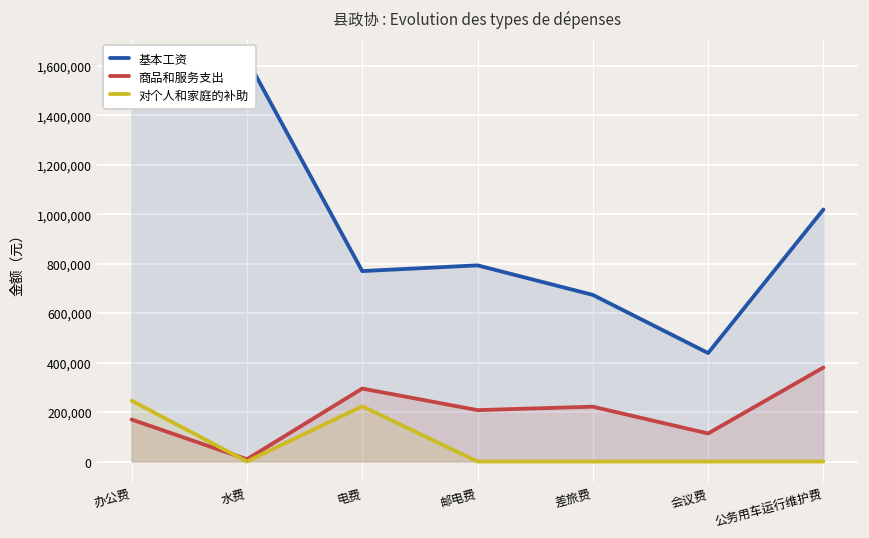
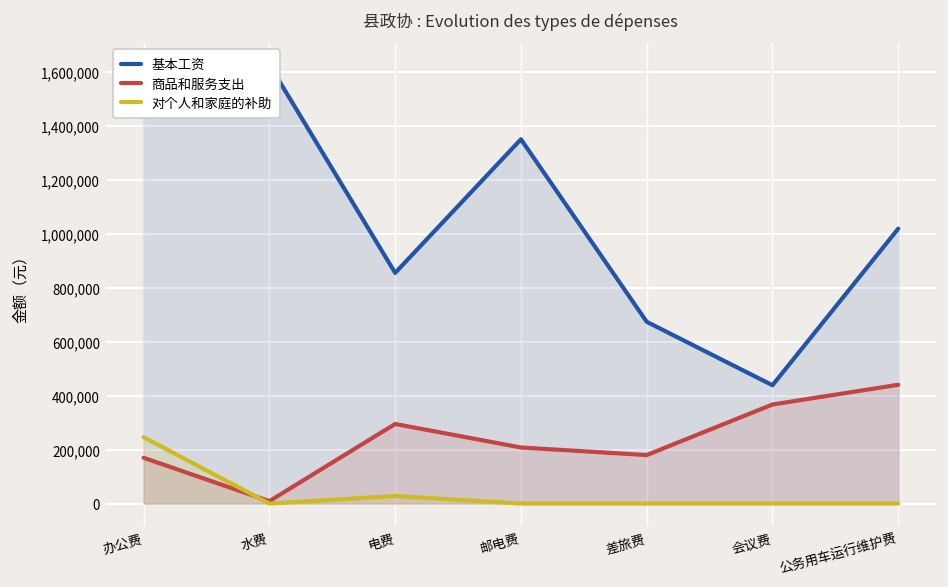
  {
    "基本工资": {
-     "电费": "770,000",
-     "邮电费": "790,000",
+     "电费": "850,000",
+     "邮电费": "1,350,000",
      "差旅费": "670,000",
      "会议费": "440,000",
      "公务用车运行维护费": "1,020,000"
    },
    "商品和服务支出": {
      "办公费": "170,000",
      "电费": "290,000",
      "邮电费": "210,000",
-     "差旅费": "220,000",
-     "会议费": "110,000",
-     "公务用车运行维护费": "380,000"
+     "差旅费": "180,000",
+     "会议费": "370,000",
+     "公务用车运行维护费": "440,000"
    },
    "对个人和家庭的补助": {
      "办公费": "250,000",
-     "电费": "220,000",
+     "电费": "30,000",
      "邮电费": "0",
      "差旅费": "0",
      "会议费": "0",
      "公务用车运行维护费": "0"
    }
  }
